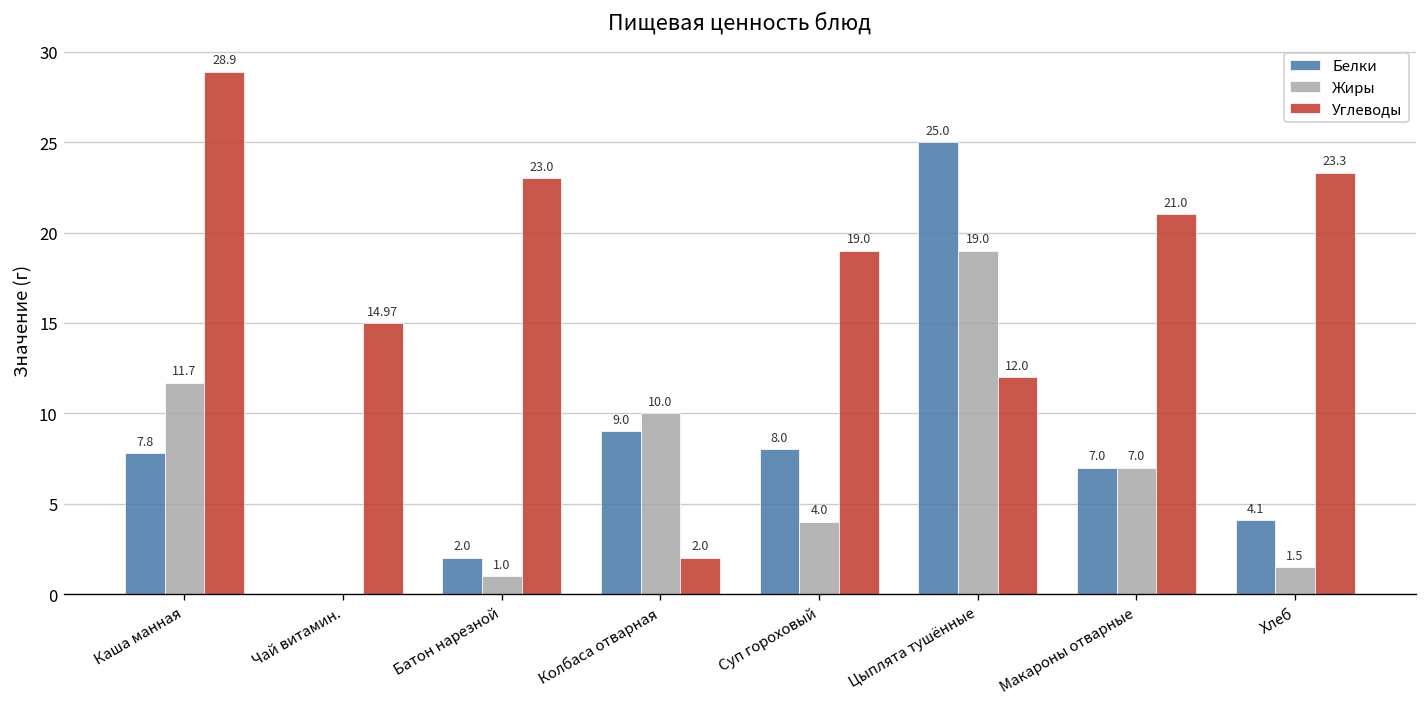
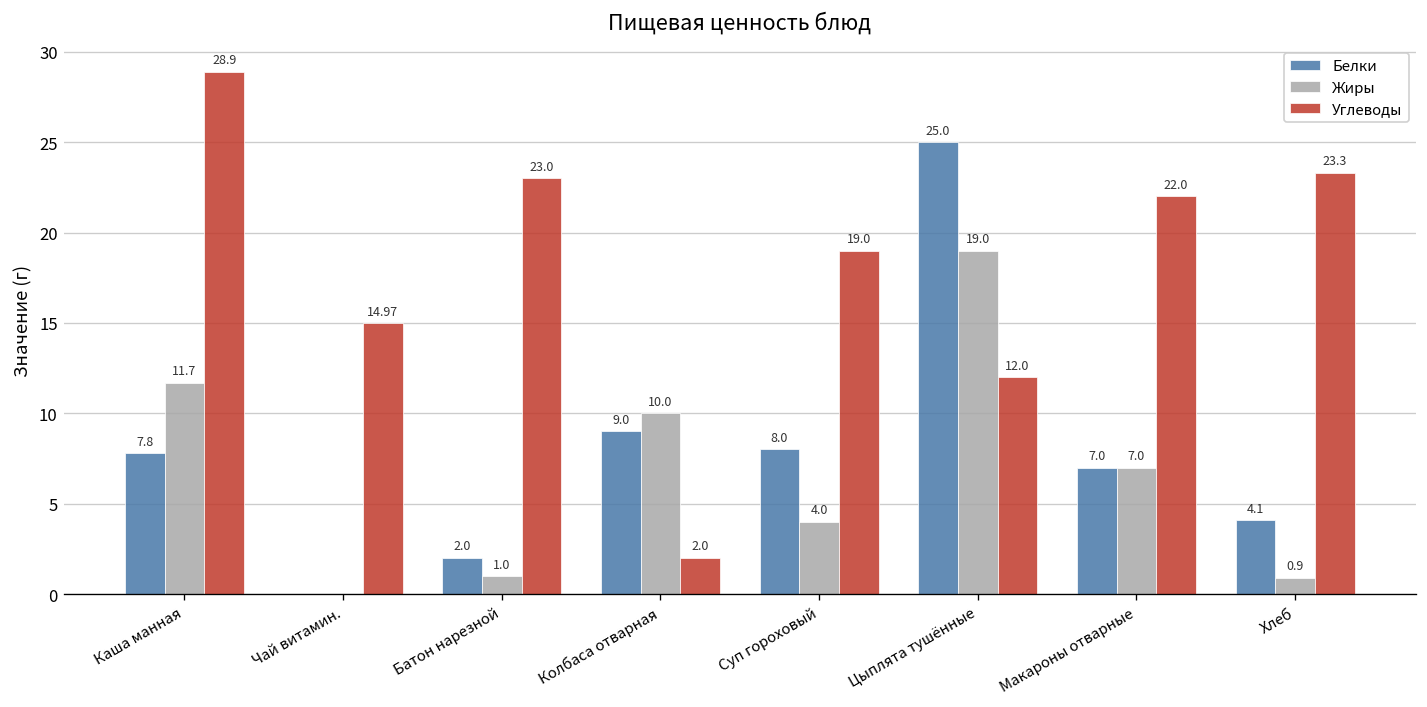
  {
    "Белки": {
      "Каша манная": 7.8,
      "Батон нарезной": 2.0,
      "Колбаса отварная": 9.0,
      "Суп гороховый": 8.0,
      "Цыплята тушённые": 25.0,
      "Макароны отварные": 7.0,
      "Хлеб": 4.1
    },
    "Жиры": {
      "Каша манная": 11.7,
      "Батон нарезной": 1.0,
      "Колбаса отварная": 10.0,
      "Суп гороховый": 4.0,
      "Цыплята тушённые": 19.0,
      "Макароны отварные": 7.0,
-     "Хлеб": 1.5
+     "Хлеб": 0.9
    },
    "Углеводы": {
      "Каша манная": 28.9,
      "Чай витамин.": 14.97,
      "Батон нарезной": 23.0,
      "Колбаса отварная": 2.0,
      "Суп гороховый": 19.0,
      "Цыплята тушённые": 12.0,
-     "Макароны отварные": 21.0,
+     "Макароны отварные": 22.0,
      "Хлеб": 23.3
    }
  }
